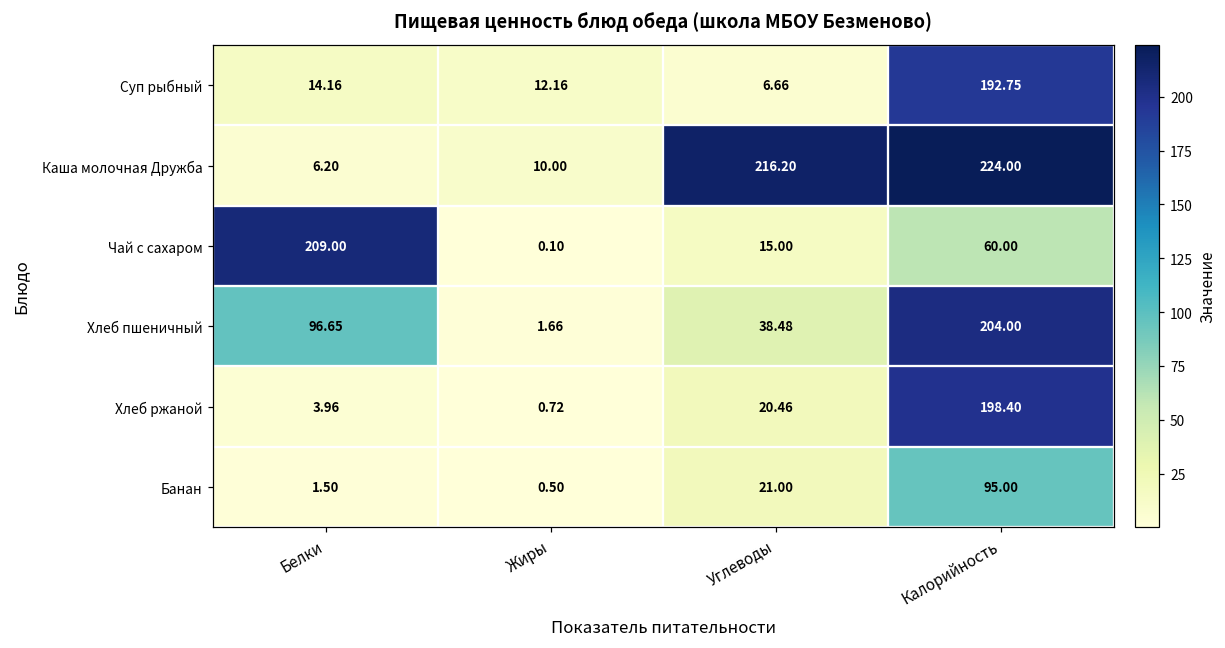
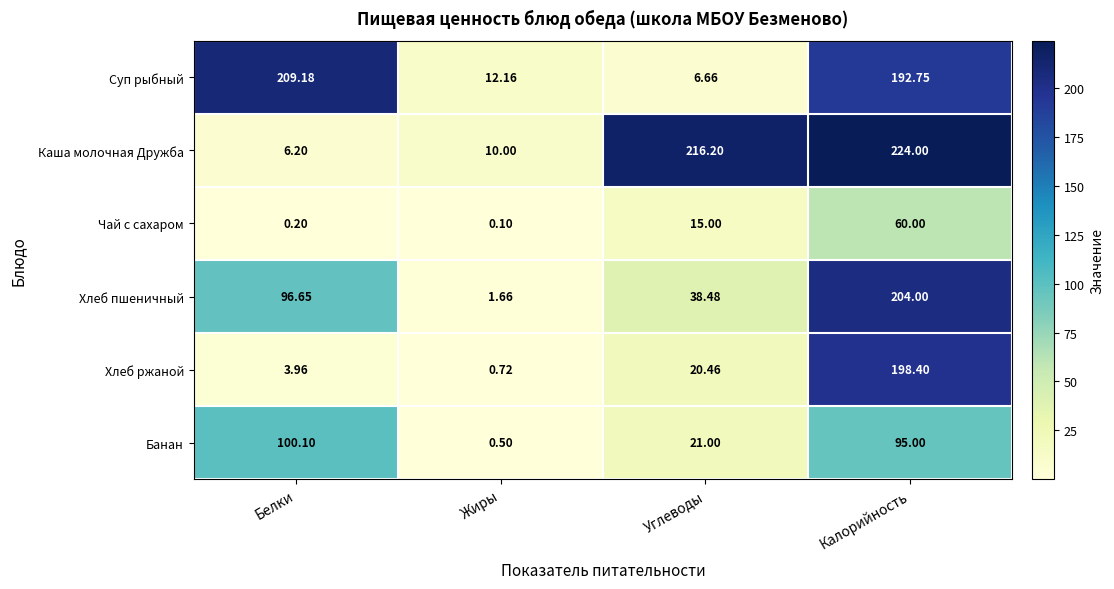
  {
    "Суп рыбный": {
-     "Белки": 14.16,
+     "Белки": 209.18,
      "Жиры": 12.16,
      "Углеводы": 6.66,
      "Калорийность": 192.75
    },
    "Каша молочная Дружба": {
      "Белки": 6.20,
      "Жиры": 10.00,
      "Углеводы": 216.20,
      "Калорийность": 224.00
    },
    "Чай с сахаром": {
-     "Белки": 209.00,
+     "Белки": 0.20,
      "Жиры": 0.10,
      "Углеводы": 15.00,
      "Калорийность": 60.00
    },
    "Хлеб пшеничный": {
      "Белки": 96.65,
      "Жиры": 1.66,
      "Углеводы": 38.48,
      "Калорийность": 204.00
    },
    "Хлеб ржаной": {
      "Белки": 3.96,
      "Жиры": 0.72,
      "Углеводы": 20.46,
      "Калорийность": 198.40
    },
    "Банан": {
-     "Белки": 1.50,
+     "Белки": 100.10,
      "Жиры": 0.50,
      "Углеводы": 21.00,
      "Калорийность": 95.00
    }
  }
